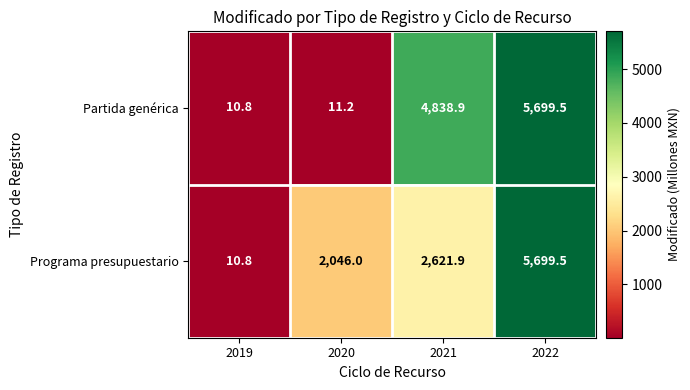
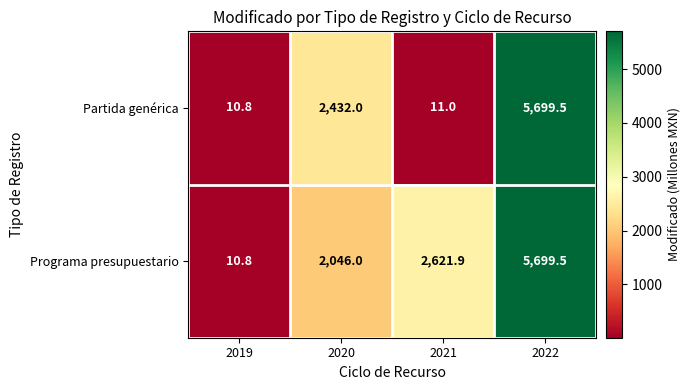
  {
    "Partida genérica": {
      "2019": "10.8",
-     "2020": "11.2",
-     "2021": "4,838.9",
+     "2020": "2,432.0",
+     "2021": "11.0",
      "2022": "5,699.5"
    },
    "Programa presupuestario": {
      "2019": "10.8",
      "2020": "2,046.0",
      "2021": "2,621.9",
      "2022": "5,699.5"
    }
  }
